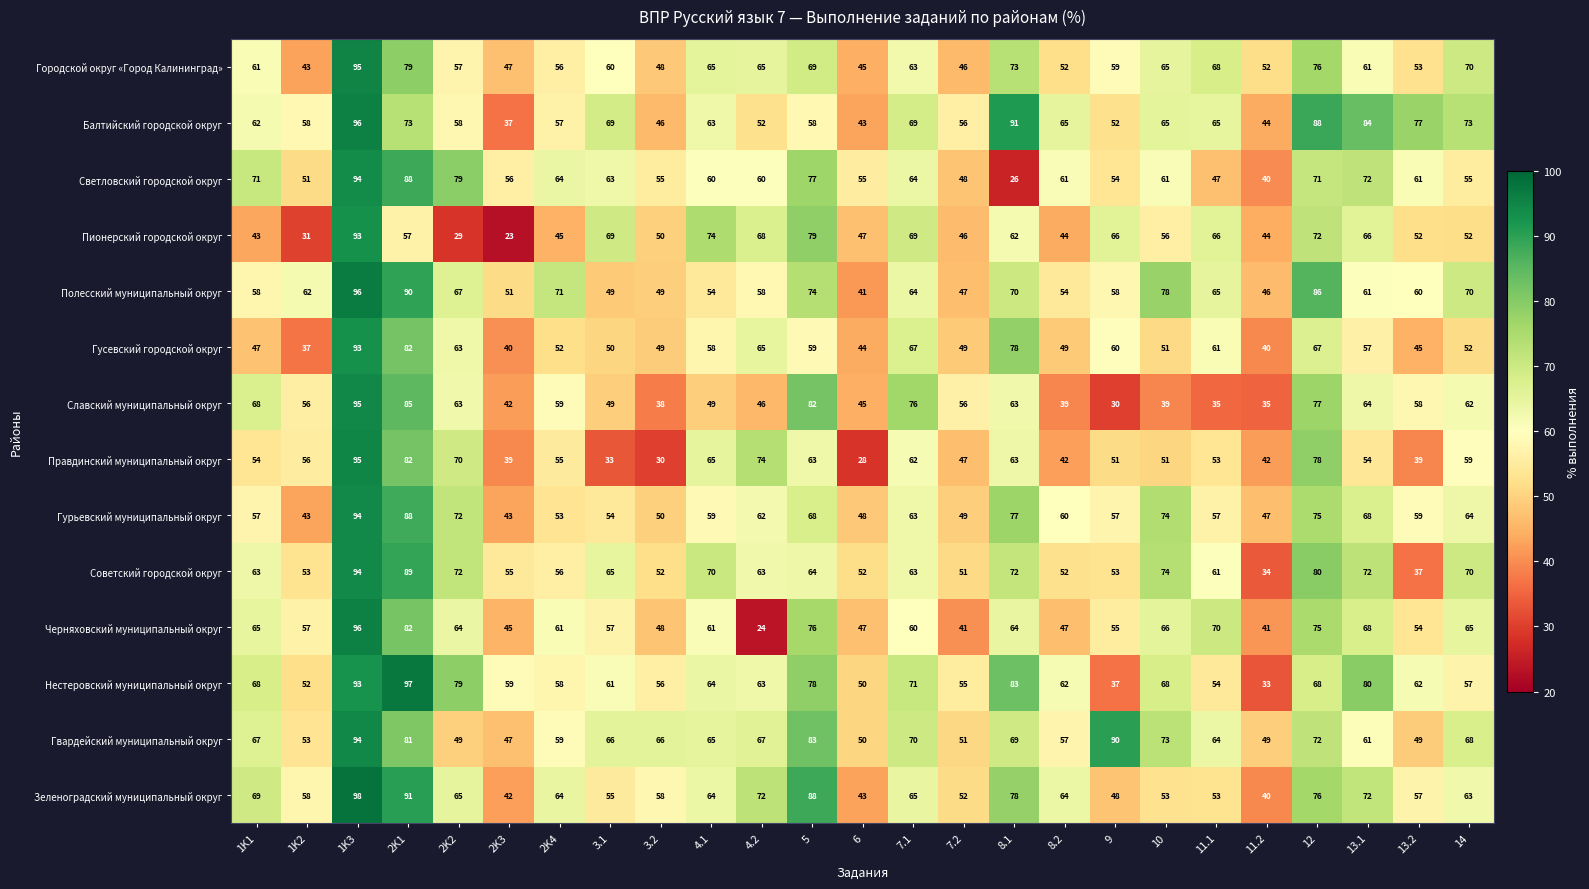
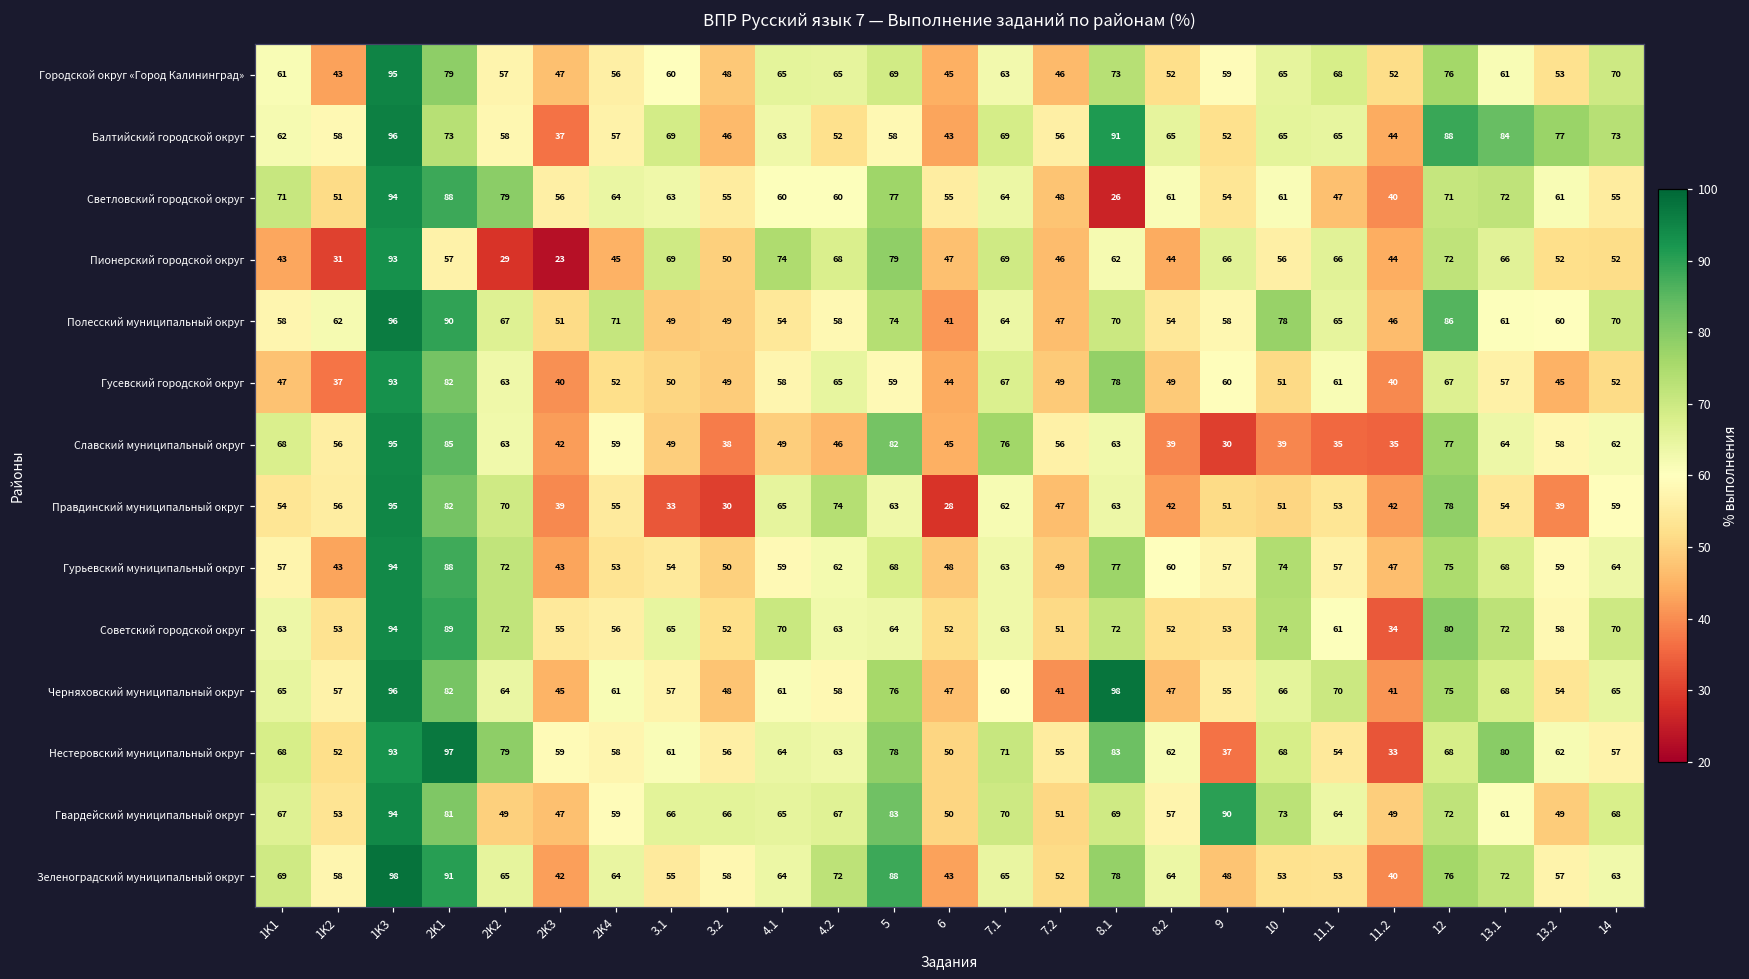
  {
    "Советский городской округ": {
      "1K1": 63,
      "1K2": 53,
      "1K3": 94,
      "2K1": 89,
      "2K2": 72,
      "2K3": 55,
      "2K4": 56,
      "3.1": 65,
      "3.2": 52,
      "4.1": 70,
      "4.2": 63,
      "5": 64,
      "6": 52,
      "7.1": 63,
      "7.2": 51,
      "8.1": 72,
      "8.2": 52,
      "9": 53,
      "10": 74,
      "11.1": 61,
      "11.2": 34,
      "12": 80,
      "13.1": 72,
-     "13.2": 37,
+     "13.2": 58,
      "14": 70
    },
    "Черняховский муниципальный округ": {
      "1K1": 65,
      "1K2": 57,
      "1K3": 96,
      "2K1": 82,
      "2K2": 64,
      "2K3": 45,
      "2K4": 61,
      "3.1": 57,
      "3.2": 48,
      "4.1": 61,
-     "4.2": 24,
+     "4.2": 58,
      "5": 76,
      "6": 47,
      "7.1": 60,
      "7.2": 41,
-     "8.1": 64,
+     "8.1": 98,
      "8.2": 47,
      "9": 55,
      "10": 66,
      "11.1": 70,
      "11.2": 41,
      "12": 75,
      "13.1": 68,
      "13.2": 54,
      "14": 65
    }
  }
